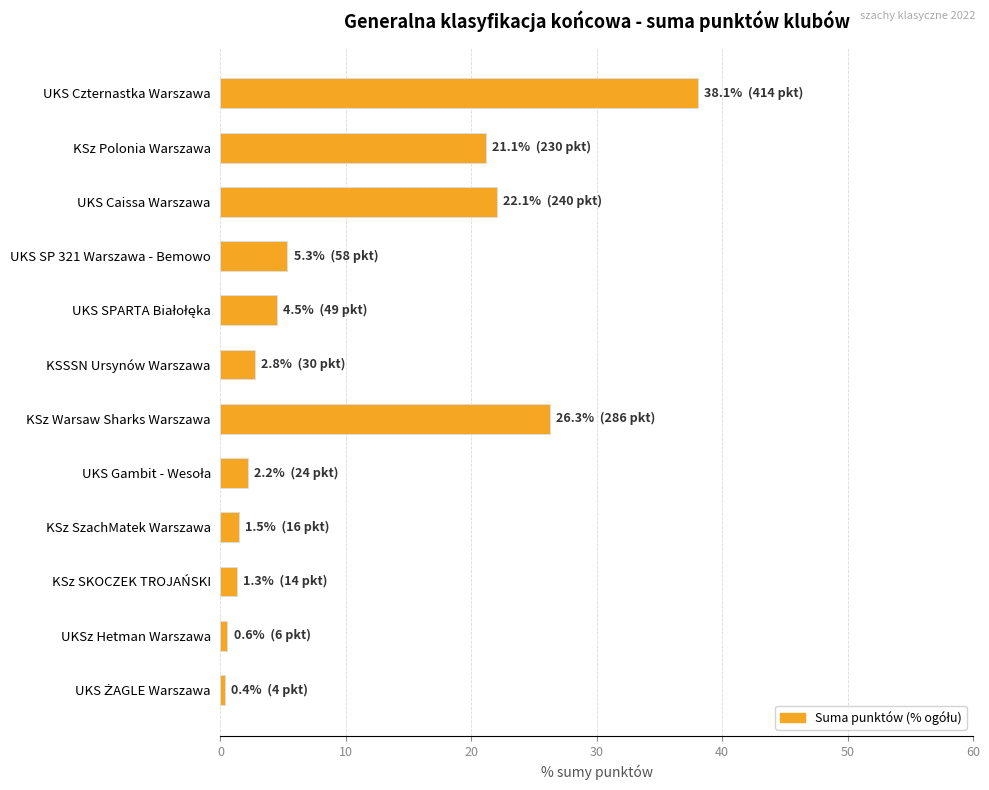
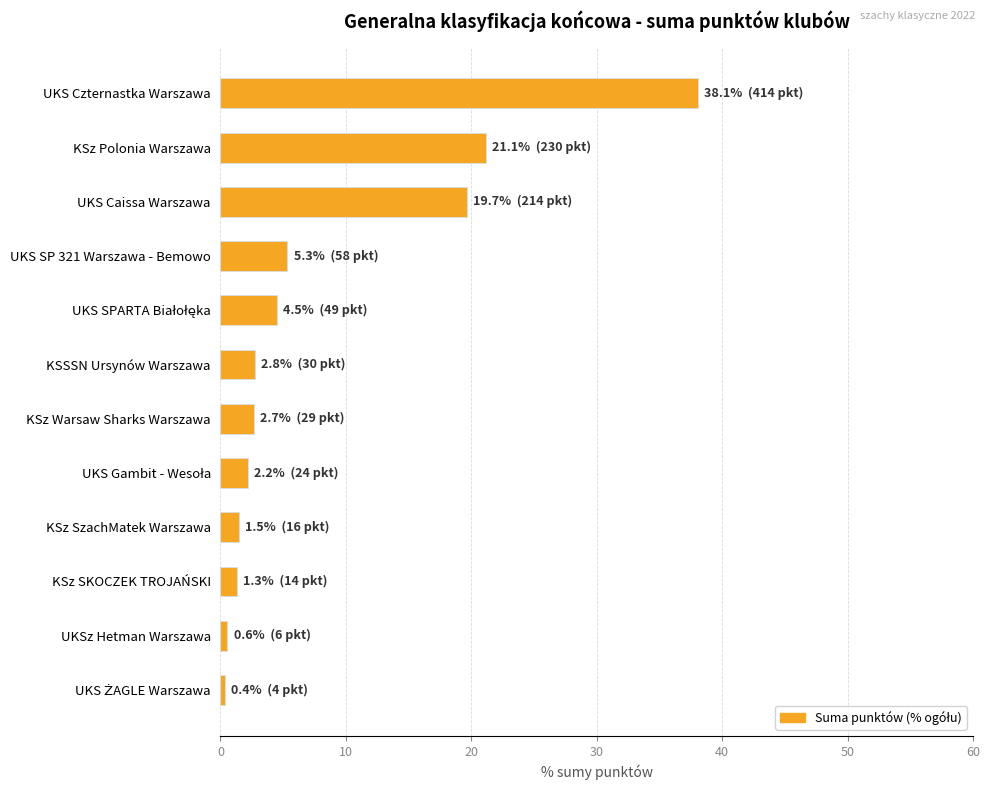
  {
    "UKS Czternastka Warszawa": "38.1%",
    "KSz Polonia Warszawa": "21.1%",
-   "UKS Caissa Warszawa": "22.1% (240 pkt)",
+   "UKS Caissa Warszawa": "19.7% (214 pkt)",
    "UKS SP 321 Warszawa - Bemowo": "5.3%",
    "UKS SPARTA Białołęka": "4.5%",
    "KSSSN Ursynów Warszawa": "2.8%",
-   "KSz Warsaw Sharks Warszawa": "26.3% (286 pkt)",
+   "KSz Warsaw Sharks Warszawa": "2.7% (29 pkt)",
    "UKS Gambit - Wesoła": "2.2%",
    "KSz SzachMatek Warszawa": "1.5%",
    "KSz SKOCZEK TROJAŃSKI": "1.3%",
    "UKSz Hetman Warszawa": "0.6%",
    "UKS ŻAGLE Warszawa": "0.4%"
  }
